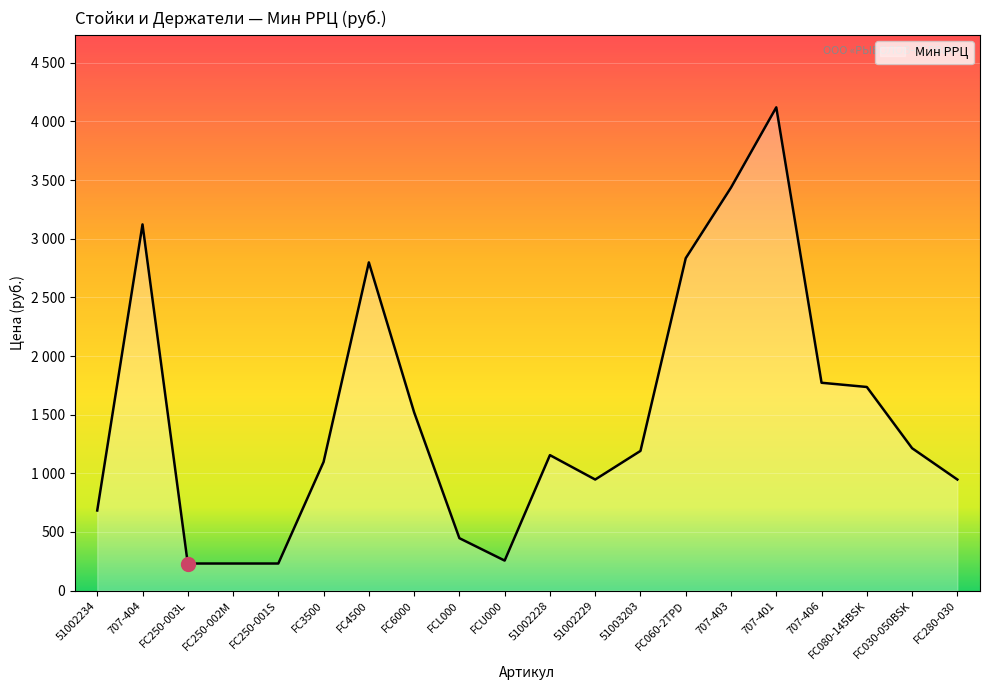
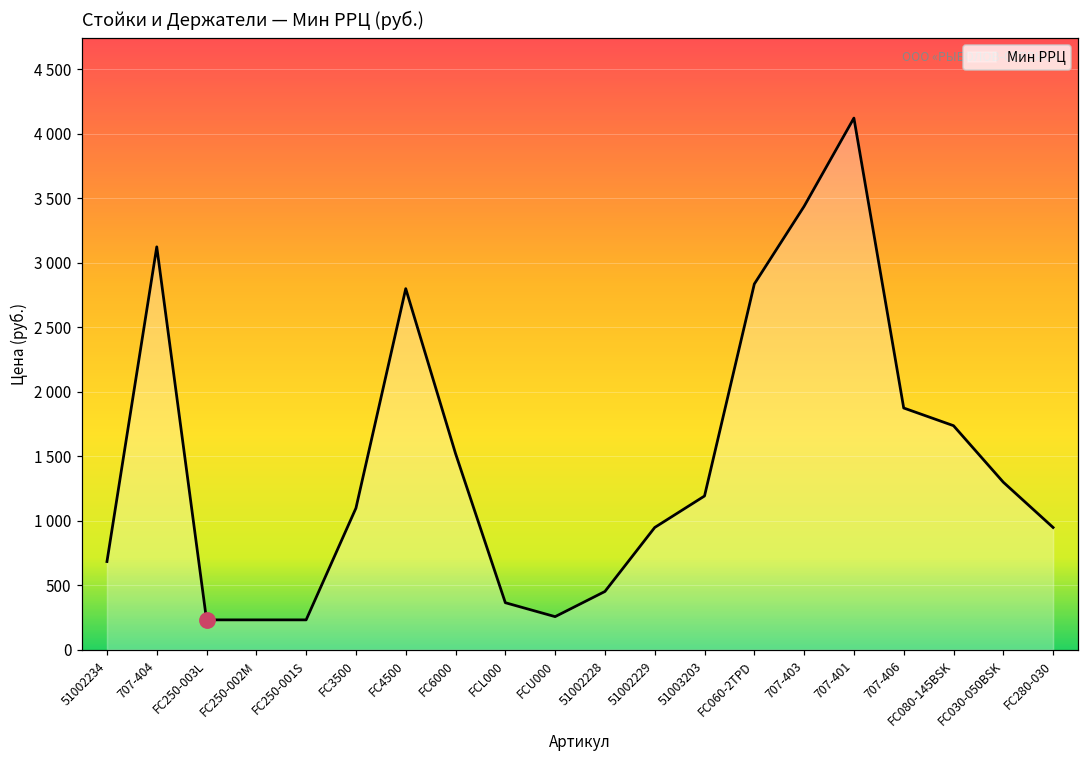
  {
    "Мин РРЦ": {
      "51002234": 680,
      "707-404": 3120,
      "FC250-002M": 230,
      "FC250-001S": 230,
      "FC3500": 1100,
      "FC4500": 2800,
      "FC6000": 1520,
-     "FCL000": 450,
+     "FCL000": 360,
      "FCU000": 260,
-     "51002228": 1160,
+     "51002228": 450,
      "51002229": 950,
      "51003203": 1190,
      "FC060-2TPD": 2830,
      "707-403": 3440,
      "707-401": 4120,
-     "707-406": 1770,
+     "707-406": 1870,
      "FC080-145BSK": 1740,
-     "FC030-050BSK": 1210,
+     "FC030-050BSK": 1300,
      "FC280-030": 950
    }
  }
